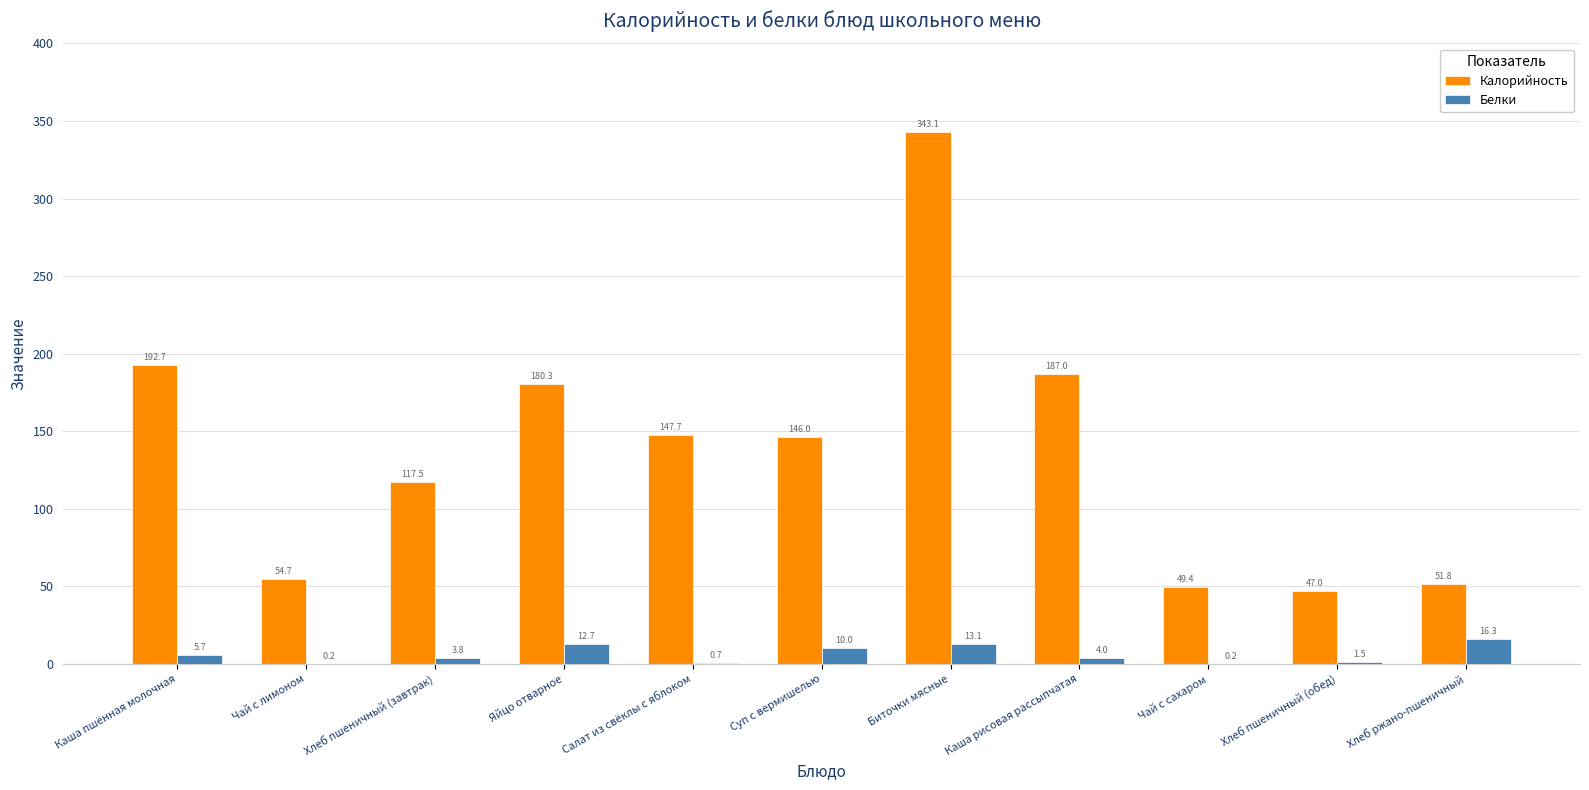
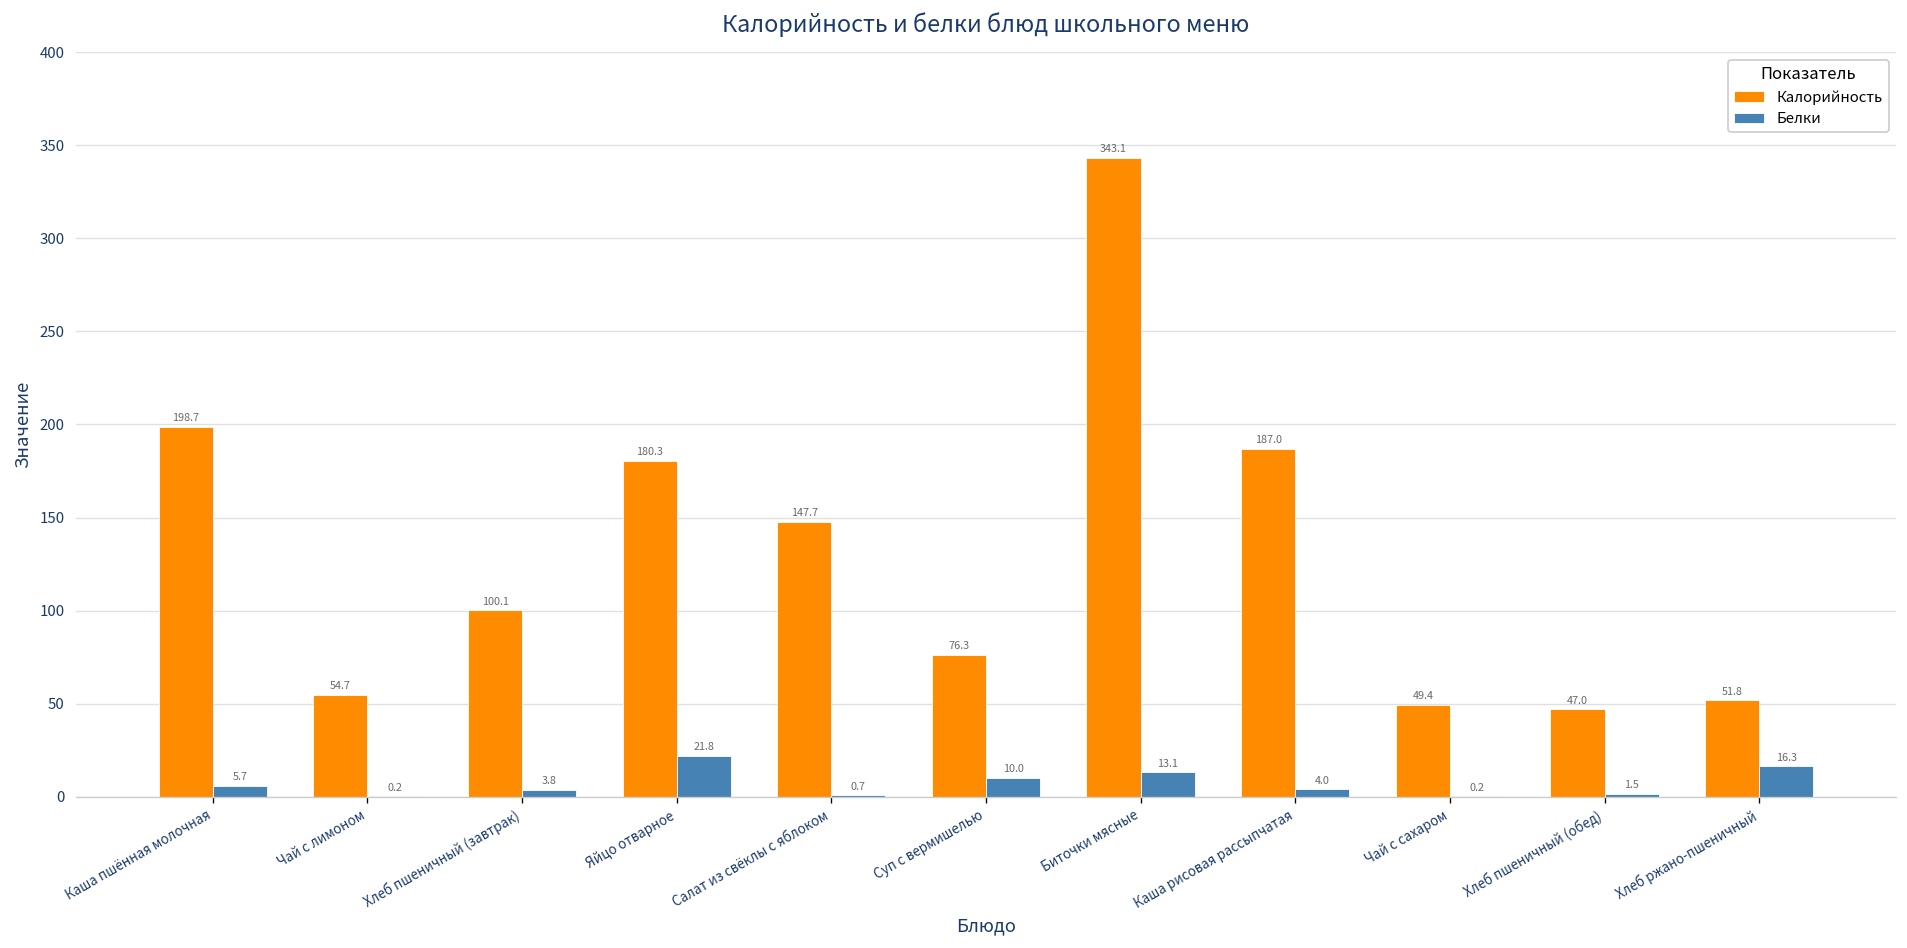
  {
    "Калорийность": {
-     "Каша пшённая молочная": 192.7,
+     "Каша пшённая молочная": 198.7,
      "Чай с лимоном": 54.7,
-     "Хлеб пшеничный (завтрак)": 117.5,
+     "Хлеб пшеничный (завтрак)": 100.1,
      "Яйцо отварное": 180.3,
      "Салат из свёклы с яблоком": 147.7,
-     "Суп с вермишелью": 146.0,
+     "Суп с вермишелью": 76.3,
      "Биточки мясные": 343.1,
      "Каша рисовая рассыпчатая": 187.0,
      "Чай с сахаром": 49.4,
      "Хлеб пшеничный (обед)": 47.0,
      "Хлеб ржано-пшеничный": 51.8
    },
    "Белки": {
      "Каша пшённая молочная": 5.7,
      "Чай с лимоном": 0.2,
      "Хлеб пшеничный (завтрак)": 3.8,
-     "Яйцо отварное": 12.7,
+     "Яйцо отварное": 21.8,
      "Салат из свёклы с яблоком": 0.7,
      "Суп с вермишелью": 10.0,
      "Биточки мясные": 13.1,
      "Каша рисовая рассыпчатая": 4.0,
      "Чай с сахаром": 0.2,
      "Хлеб пшеничный (обед)": 1.5,
      "Хлеб ржано-пшеничный": 16.3
    }
  }
